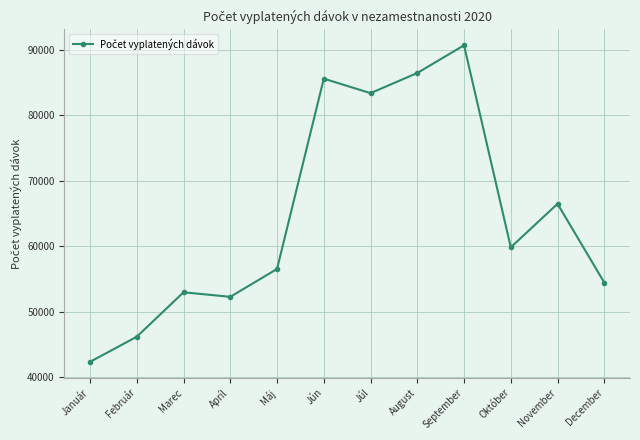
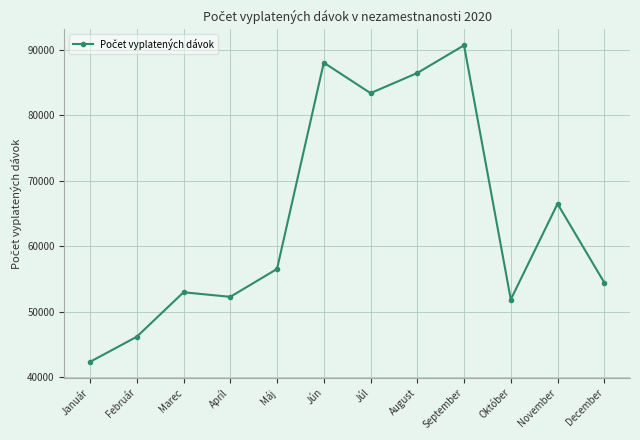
  {
    "Január": 42000,
    "Február": 46000,
    "Marec": 53000,
    "Apríl": 52000,
    "Máj": 57000,
-   "Jún": 86000,
+   "Jún": 88000,
    "Júl": 83000,
    "August": 86000,
    "September": 91000,
-   "Október": 60000,
+   "Október": 52000,
    "November": 66000,
    "December": 54000
  }
